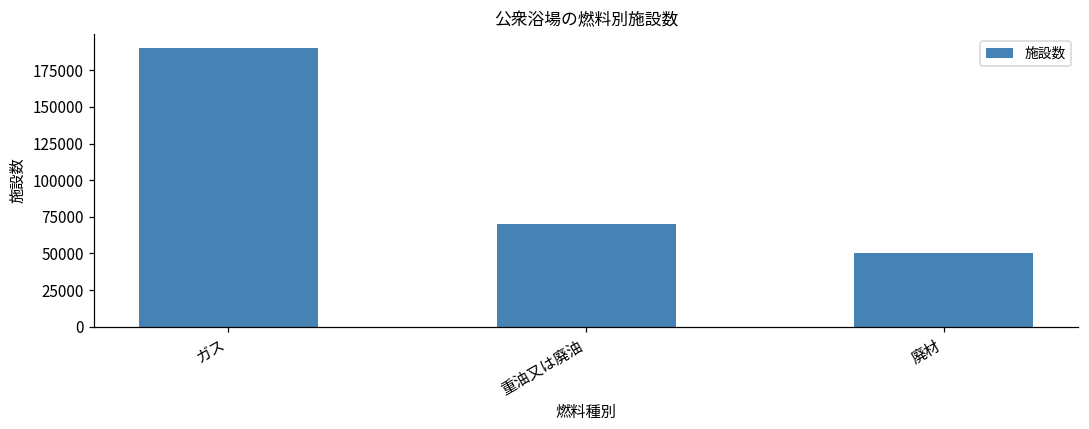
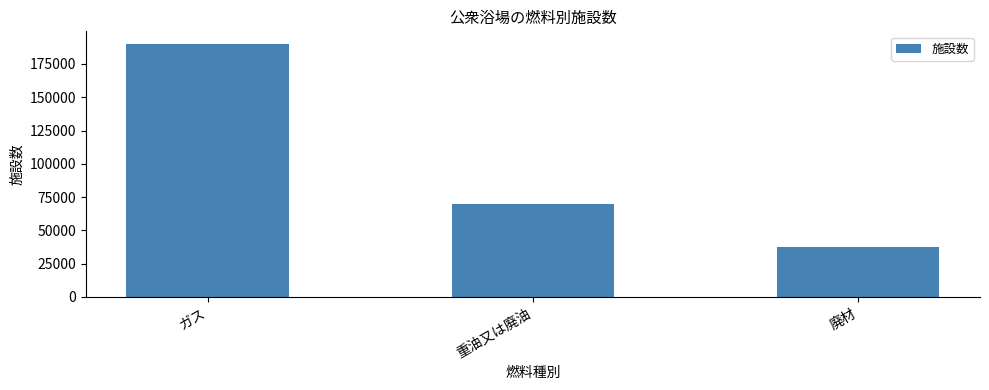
  {
    "ガス": 190000,
    "重油又は廃油": 70000,
-   "廃材": 50000
+   "廃材": 38000
  }
